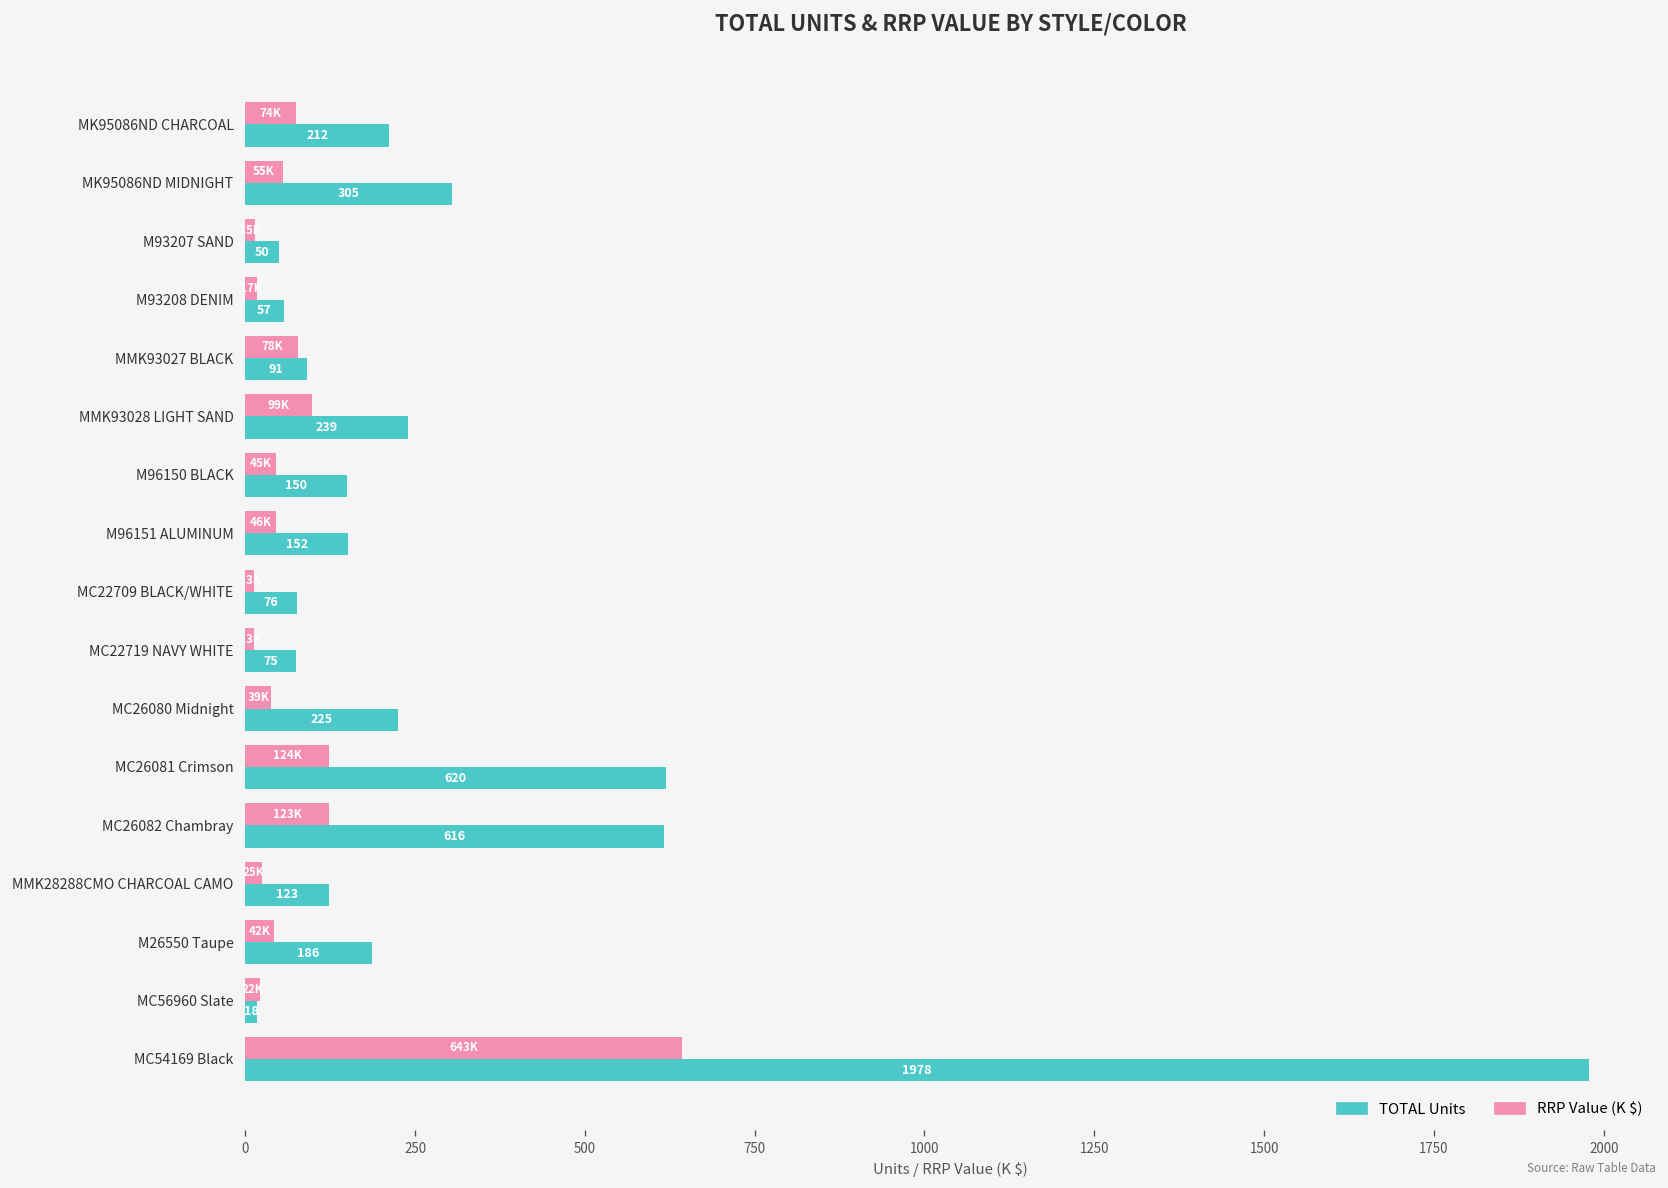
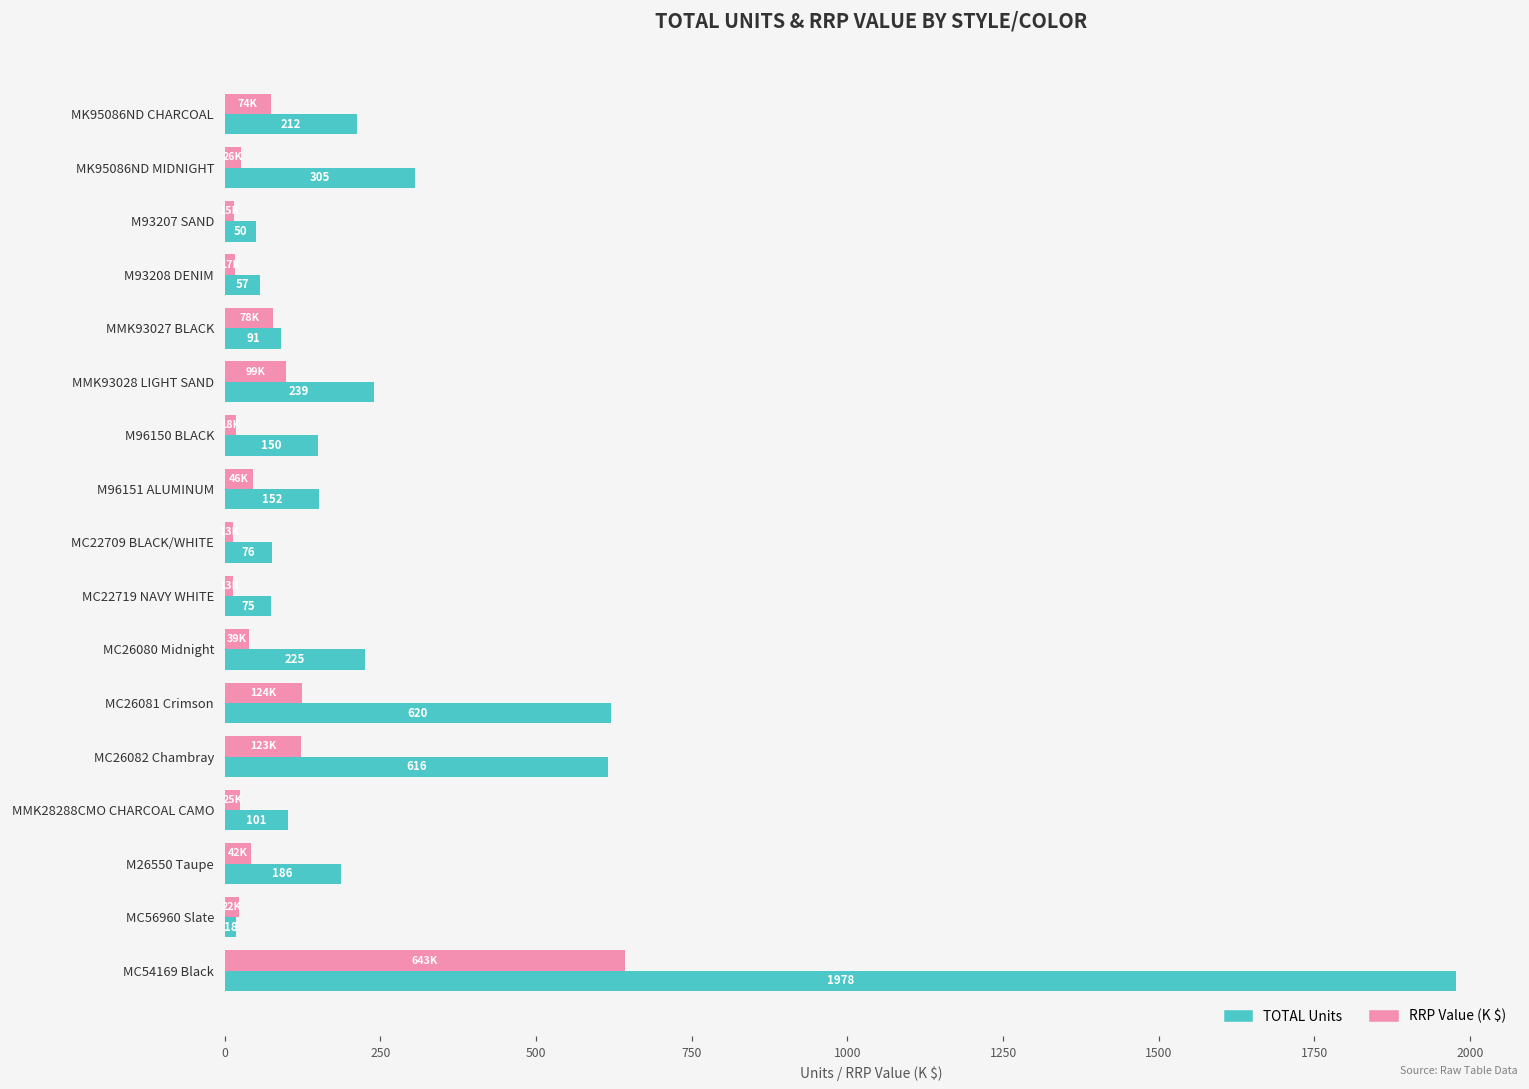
  {
    "TOTAL Units": {
      "MK95086ND CHARCOAL": "212",
      "MK95086ND MIDNIGHT": "305",
      "M93207 SAND": "50",
      "M93208 DENIM": "57",
      "MMK93027 BLACK": "91",
      "MMK93028 LIGHT SAND": "239",
      "M96150 BLACK": "150",
      "M96151 ALUMINUM": "152",
      "MC22709 BLACK/WHITE": "76",
      "MC22719 NAVY WHITE": "75",
      "MC26080 Midnight": "225",
      "MC26081 Crimson": "620",
      "MC26082 Chambray": "616",
-     "MMK28288CMO CHARCOAL CAMO": "123",
+     "MMK28288CMO CHARCOAL CAMO": "101",
      "M26550 Taupe": "186",
      "MC56960 Slate": "18",
      "MC54169 Black": "1978"
    },
    "RRP Value (K $)": {
      "MK95086ND CHARCOAL": "74K",
-     "MK95086ND MIDNIGHT": "55K",
+     "MK95086ND MIDNIGHT": "26K",
      "MMK93027 BLACK": "78K",
      "MMK93028 LIGHT SAND": "99K",
-     "M96150 BLACK": "50",
+     "M96150 BLACK": "20",
      "M96151 ALUMINUM": "46K",
      "MC26080 Midnight": "39K",
      "MC26081 Crimson": "124K",
      "MC26082 Chambray": "123K",
      "MMK28288CMO CHARCOAL CAMO": "25K",
      "M26550 Taupe": "42K",
      "MC54169 Black": "643K"
    }
  }
